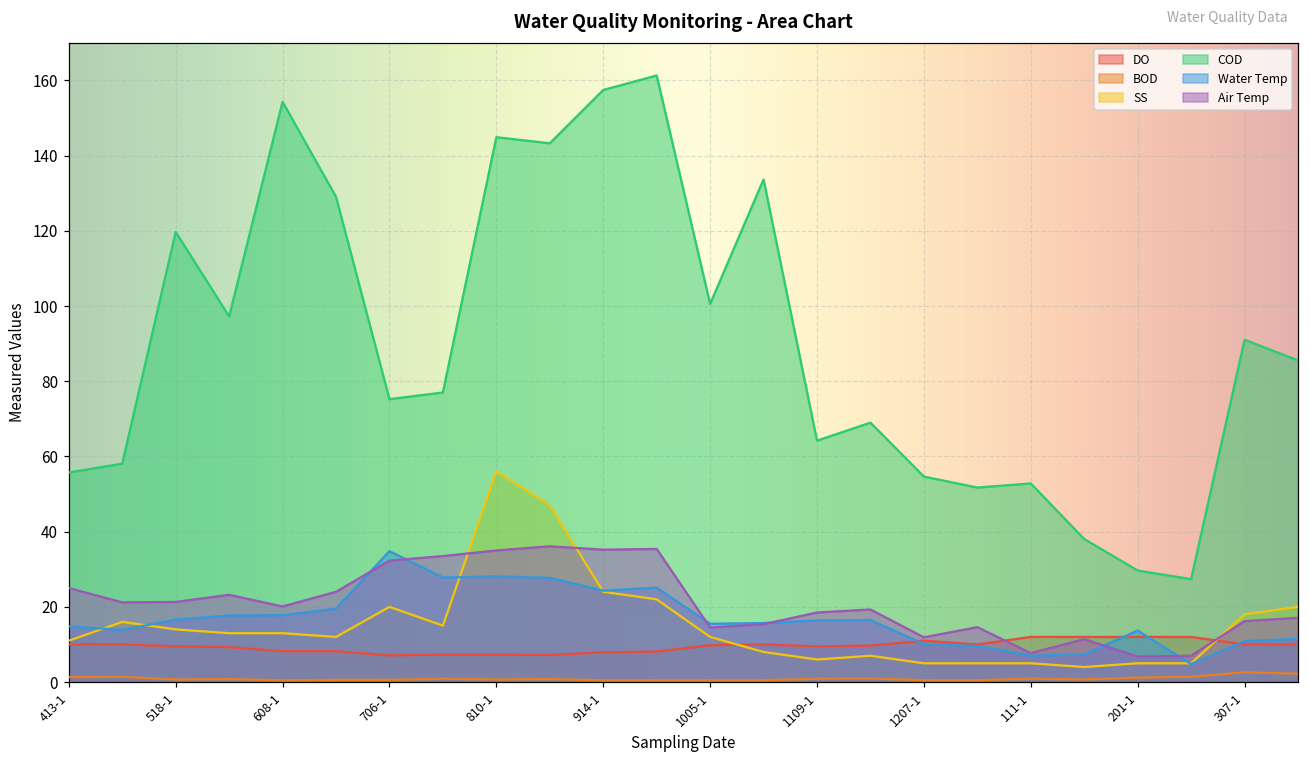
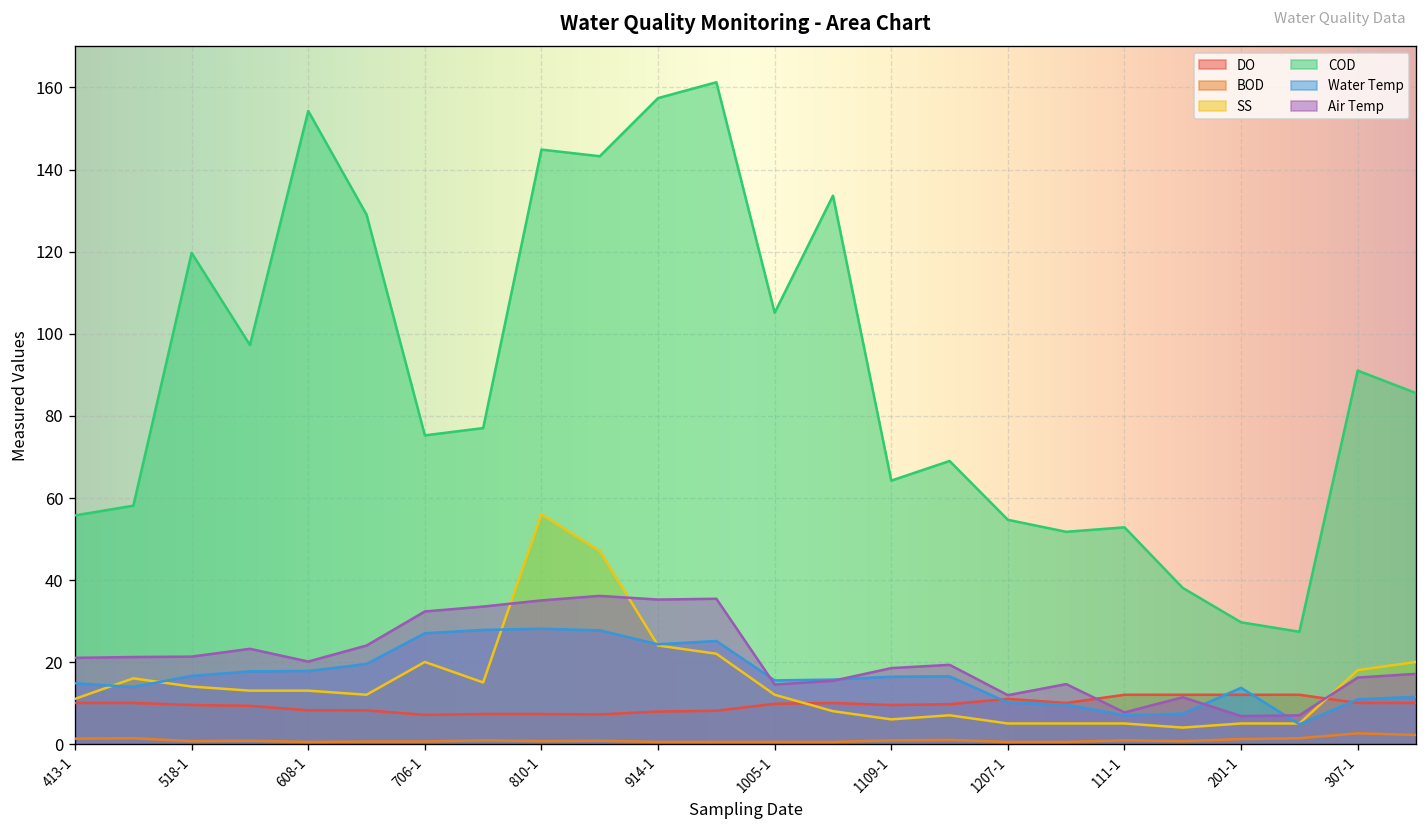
  {
    "COD": {
      "413-1": 56,
      "518-1": 120,
      "608-1": 154,
      "706-1": 75,
      "810-1": 145,
      "914-1": 157,
-     "1005-1": 101,
+     "1005-1": 105,
      "1109-1": 64,
      "1207-1": 55,
      "111-1": 53,
      "201-1": 30,
      "307-1": 91
    },
    "Water Temp": {
      "413-1": 15,
      "518-1": 17,
      "608-1": 18,
-     "706-1": 35,
+     "706-1": 27,
      "810-1": 28,
      "1005-1": 16,
      "1109-1": 16,
      "1207-1": 10,
      "201-1": 14,
      "307-1": 11
    },
    "Air Temp": {
-     "413-1": 25,
+     "413-1": 21,
      "518-1": 21,
      "608-1": 20,
      "706-1": 32,
      "810-1": 35,
      "914-1": 35,
      "1005-1": 15,
      "1109-1": 19,
      "1207-1": 12,
      "201-1": 7,
      "307-1": 16
    }
  }
